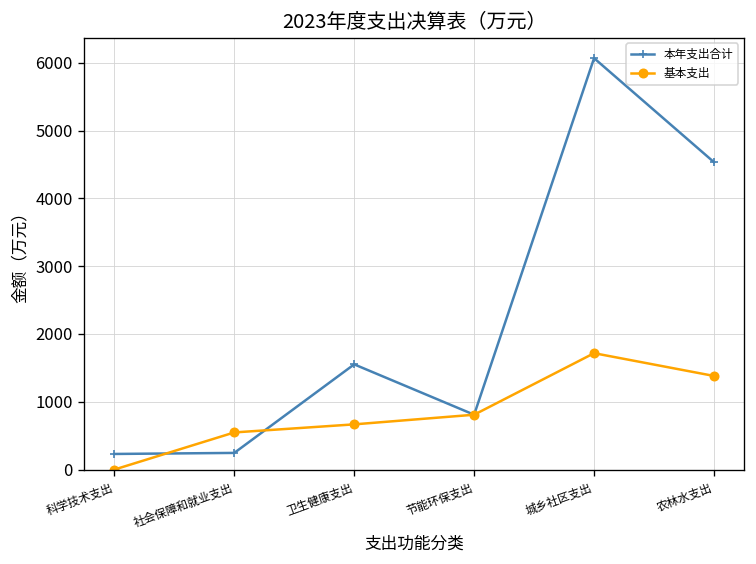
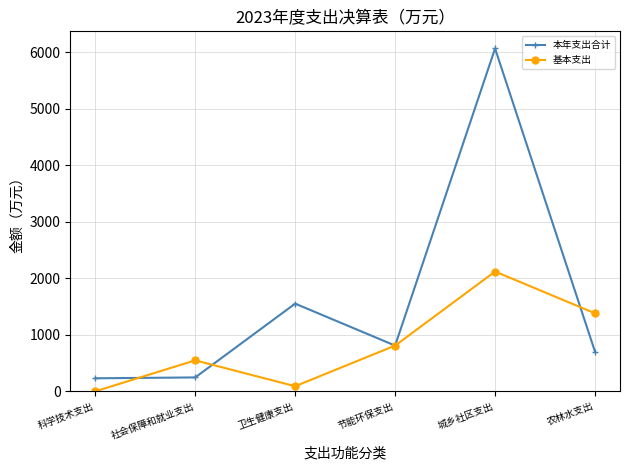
  {
    "本年支出合计": {
      "科学技术支出": 200,
      "社会保障和就业支出": 200,
      "卫生健康支出": 1600,
      "城乡社区支出": 6100,
-     "农林水支出": 4500
+     "农林水支出": 700
    },
    "基本支出": {
      "科学技术支出": 0,
      "社会保障和就业支出": 500,
-     "卫生健康支出": 700,
-     "城乡社区支出": 1700,
+     "卫生健康支出": 100,
+     "城乡社区支出": 2100,
      "农林水支出": 1400
    }
  }
